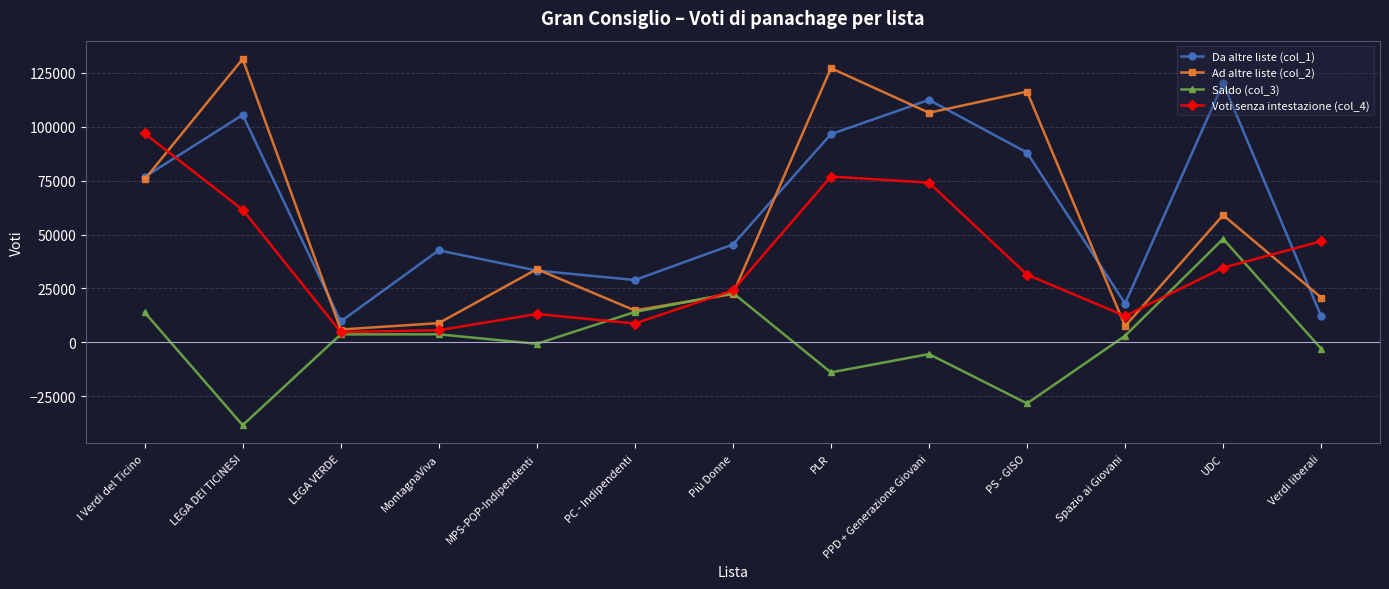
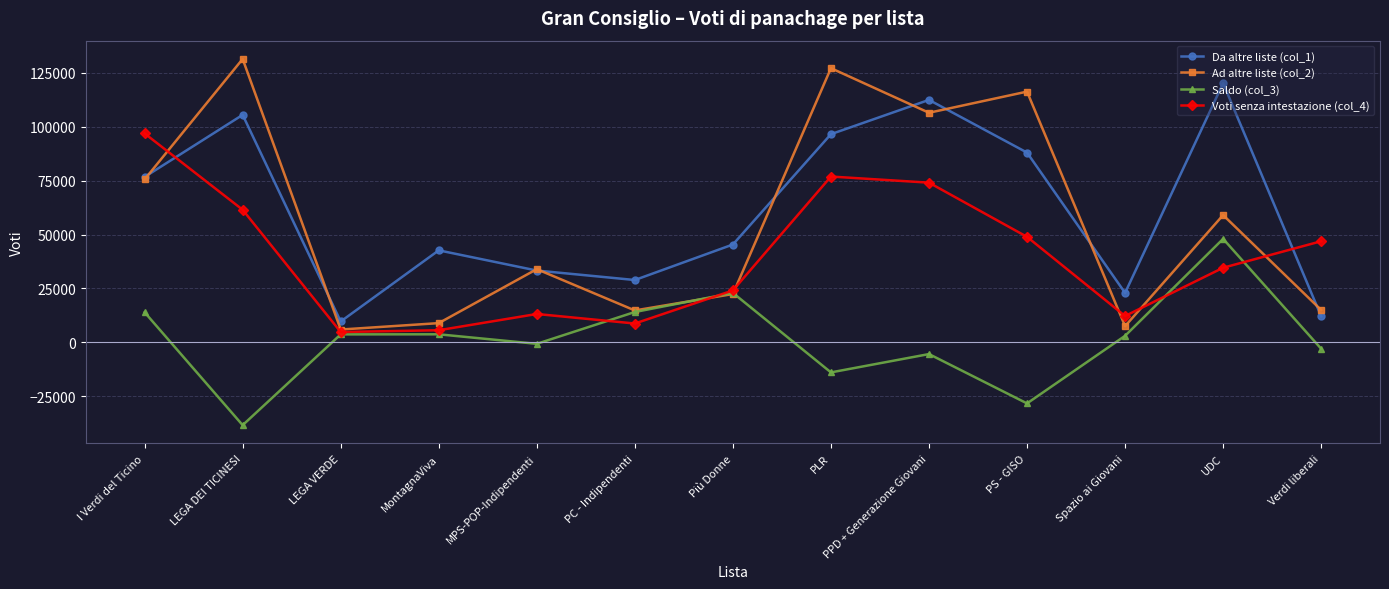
  {
    "Da altre liste (col_1)": {
      "LEGA DEI TICINESI": 105000,
      "LEGA VERDE": 10000,
      "MontagnaViva": 43000,
      "PC - Indipendenti": 29000,
      "Più Donne": 45000,
      "PLR": 96000,
      "PPD + Generazione Giovani": 112000,
      "PS - GISO": 88000,
-     "Spazio ai Giovani": 18000,
+     "Spazio ai Giovani": 23000,
      "Verdi liberali": 12000
    },
    "Ad altre liste (col_2)": {
      "LEGA DEI TICINESI": 131000,
      "MontagnaViva": 9000,
      "PLR": 127000,
      "PPD + Generazione Giovani": 106000,
      "PS - GISO": 116000,
      "Spazio ai Giovani": 8000,
      "UDC": 59000,
-     "Verdi liberali": 21000
+     "Verdi liberali": 15000
    },
    "Saldo (col_3)": {
      "I Verdi del Ticino": 14000,
      "LEGA DEI TICINESI": -38000,
      "MontagnaViva": 4000,
      "MPS-POP-Indipendenti": -1000,
      "PLR": -14000,
      "PPD + Generazione Giovani": -5000,
      "PS - GISO": -28000,
      "Spazio ai Giovani": 3000,
      "UDC": 48000,
      "Verdi liberali": -3000
    },
    "Voti senza intestazione (col_4)": {
      "I Verdi del Ticino": 97000,
      "LEGA DEI TICINESI": 61000,
      "MontagnaViva": 6000,
      "MPS-POP-Indipendenti": 13000,
      "PC - Indipendenti": 9000,
      "PLR": 77000,
      "PPD + Generazione Giovani": 74000,
-     "PS - GISO": 31000,
+     "PS - GISO": 49000,
      "Spazio ai Giovani": 12000,
      "UDC": 35000,
      "Verdi liberali": 47000
    }
  }
